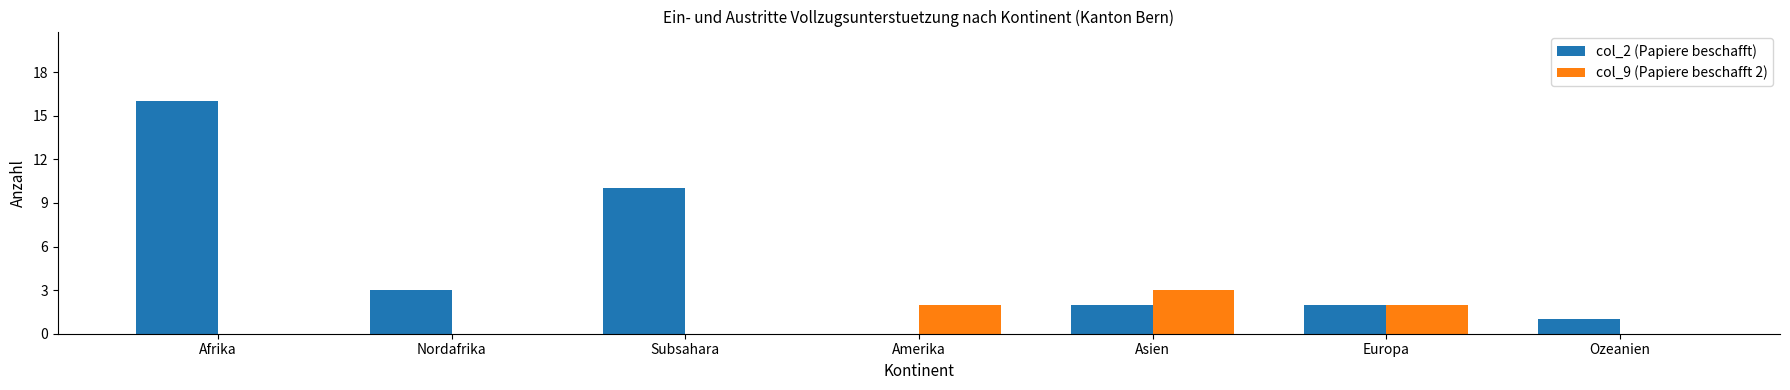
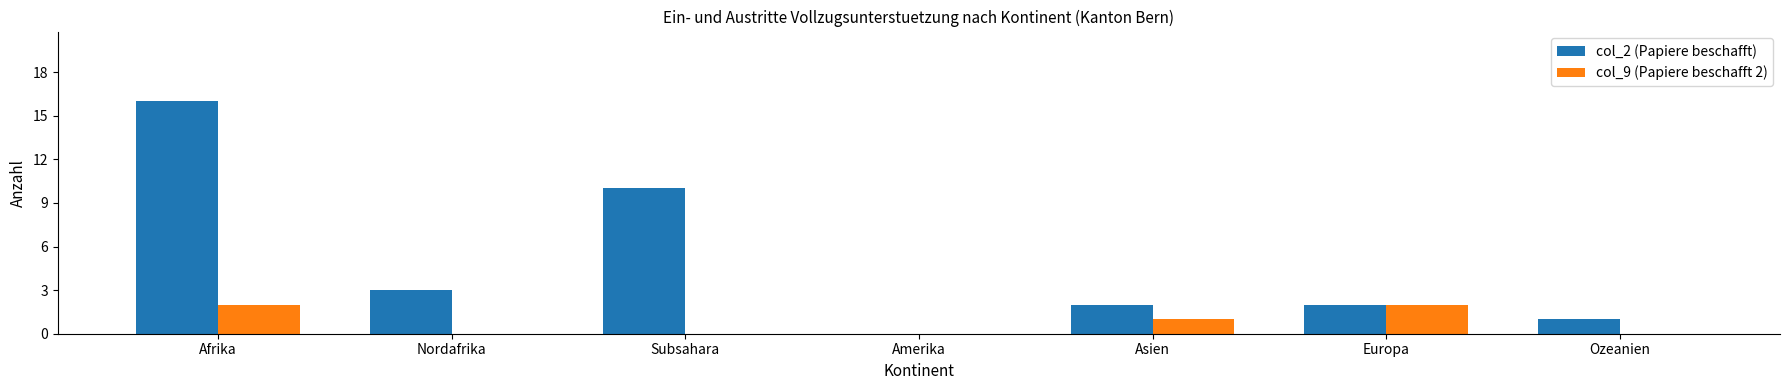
  {
    "col_2 (Papiere beschafft)": {
      "Afrika": 16,
      "Nordafrika": 3,
      "Subsahara": 10,
      "Amerika": 0,
      "Asien": 2,
      "Europa": 2,
      "Ozeanien": 1
    },
    "col_9 (Papiere beschafft 2)": {
-     "Afrika": 0,
+     "Afrika": 2,
      "Nordafrika": 0,
      "Subsahara": 0,
-     "Amerika": 2,
-     "Asien": 3,
+     "Amerika": 0,
+     "Asien": 1,
      "Europa": 2,
      "Ozeanien": 0
    }
  }
